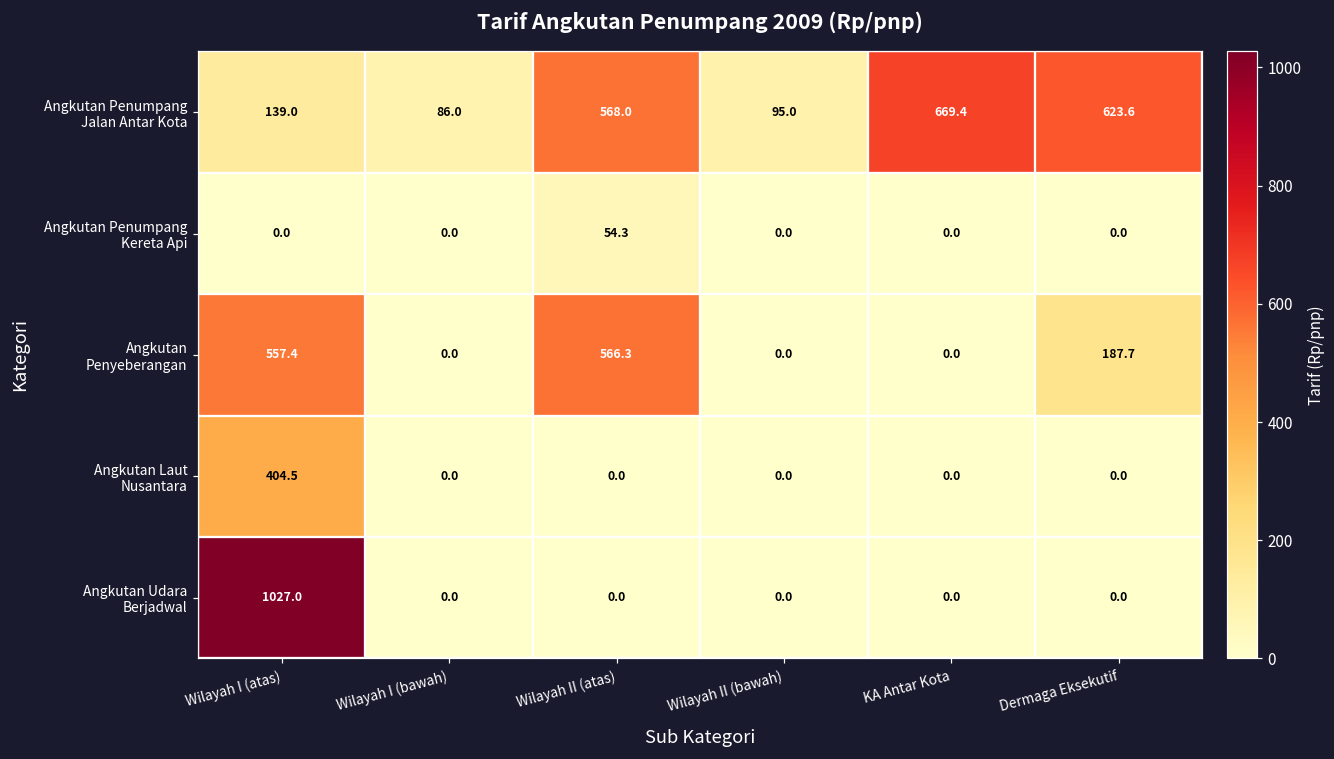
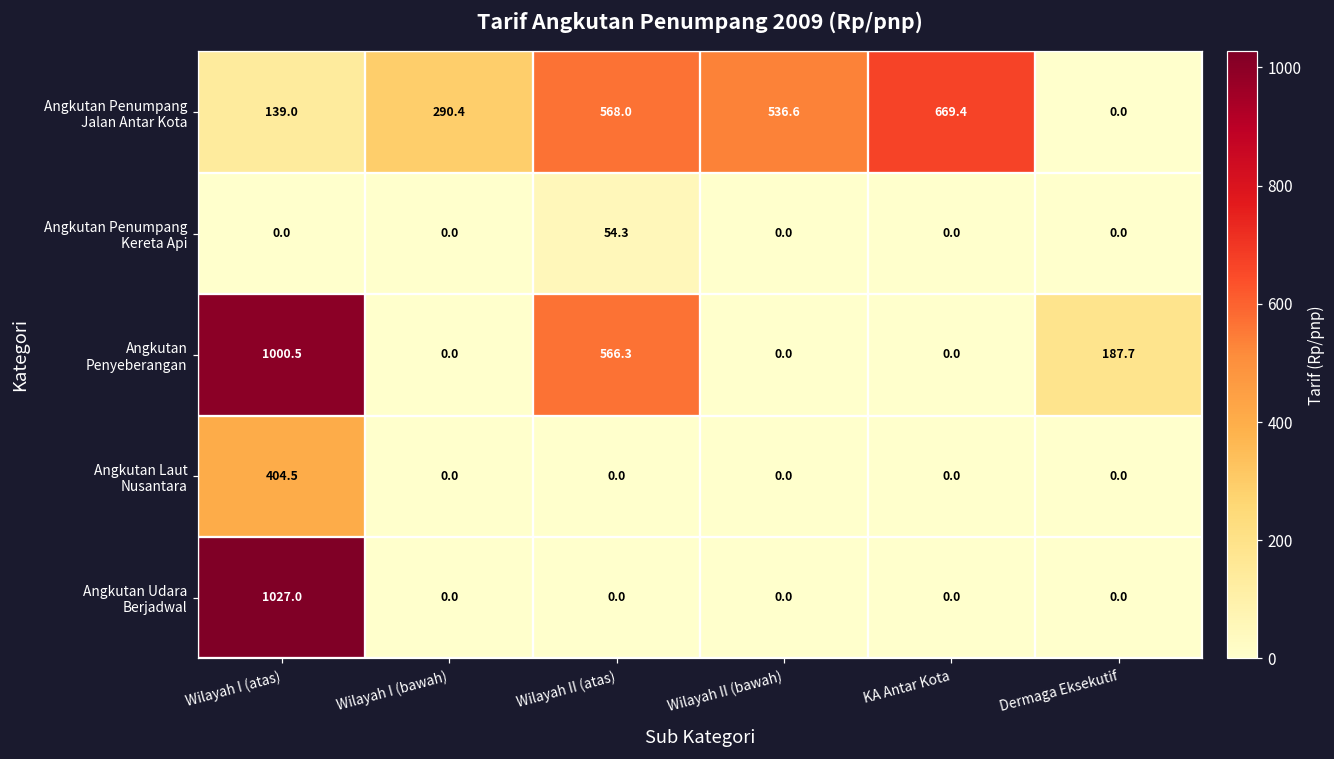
  {
    "Angkutan Penumpang Jalan Antar Kota": {
      "Wilayah I (atas)": 139.0,
-     "Wilayah I (bawah)": 86.0,
+     "Wilayah I (bawah)": 290.4,
      "Wilayah II (atas)": 568.0,
-     "Wilayah II (bawah)": 95.0,
+     "Wilayah II (bawah)": 536.6,
      "KA Antar Kota": 669.4,
-     "Dermaga Eksekutif": 623.6
+     "Dermaga Eksekutif": 0.0
    },
    "Angkutan Penumpang Kereta Api": {
      "Wilayah I (atas)": 0.0,
      "Wilayah I (bawah)": 0.0,
      "Wilayah II (atas)": 54.3,
      "Wilayah II (bawah)": 0.0,
      "KA Antar Kota": 0.0,
      "Dermaga Eksekutif": 0.0
    },
    "Angkutan Penyeberangan": {
-     "Wilayah I (atas)": 557.4,
+     "Wilayah I (atas)": 1000.5,
      "Wilayah I (bawah)": 0.0,
      "Wilayah II (atas)": 566.3,
      "Wilayah II (bawah)": 0.0,
      "KA Antar Kota": 0.0,
      "Dermaga Eksekutif": 187.7
    },
    "Angkutan Laut Nusantara": {
      "Wilayah I (atas)": 404.5,
      "Wilayah I (bawah)": 0.0,
      "Wilayah II (atas)": 0.0,
      "Wilayah II (bawah)": 0.0,
      "KA Antar Kota": 0.0,
      "Dermaga Eksekutif": 0.0
    },
    "Angkutan Udara Berjadwal": {
      "Wilayah I (atas)": 1027.0,
      "Wilayah I (bawah)": 0.0,
      "Wilayah II (atas)": 0.0,
      "Wilayah II (bawah)": 0.0,
      "KA Antar Kota": 0.0,
      "Dermaga Eksekutif": 0.0
    }
  }
